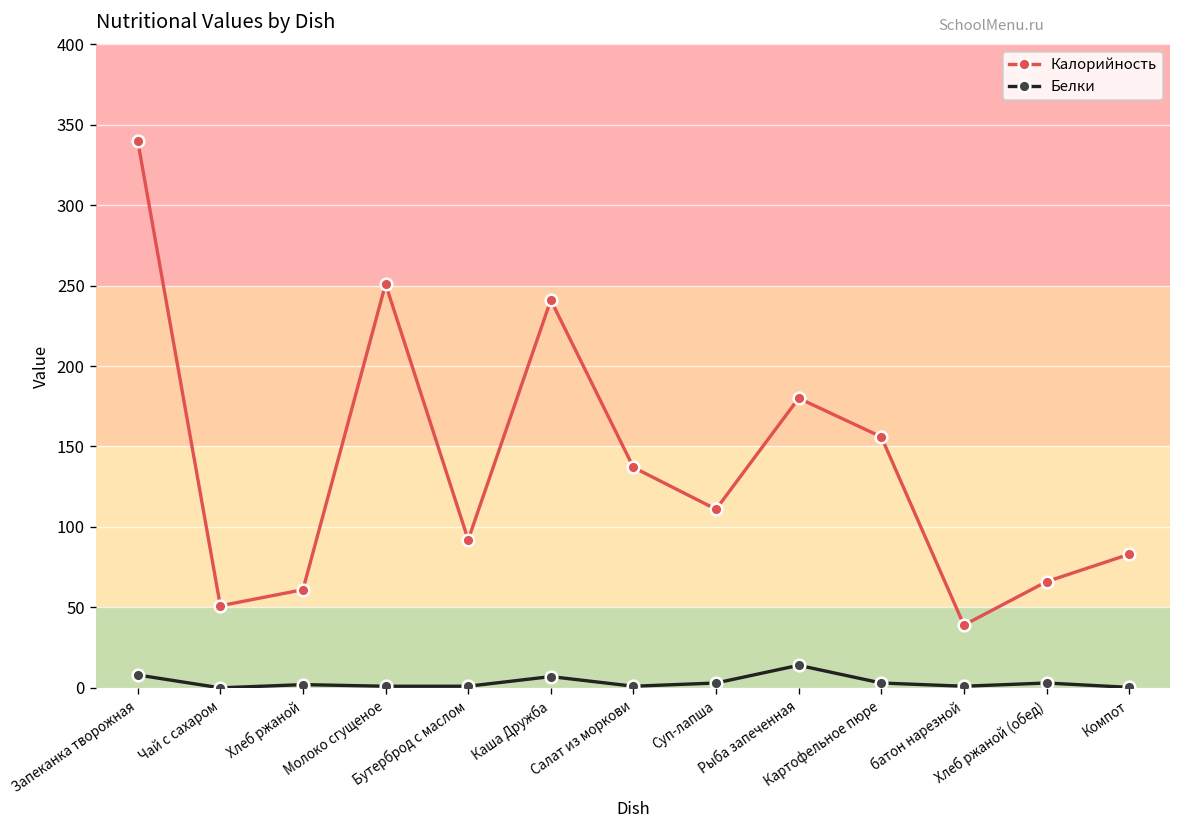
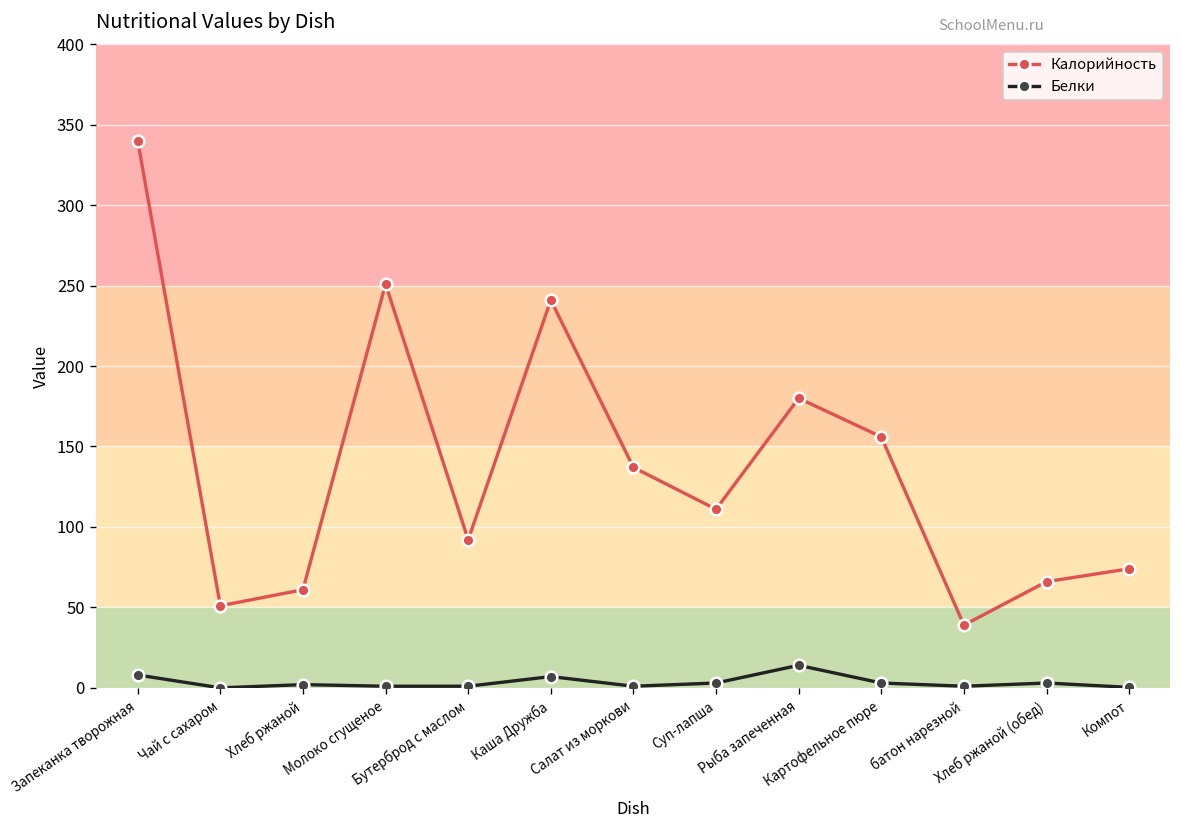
  {
    "Калорийность": {
      "Запеканка творожная": 340,
      "Чай с сахаром": 51,
      "Хлеб ржаной": 61,
      "Молоко сгущеное": 251,
      "Бутерброд с маслом": 92,
      "Каша Дружба": 241,
      "Салат из моркови": 137,
      "Суп-лапша": 111,
      "Рыба запеченная": 180,
      "Картофельное пюре": 156,
      "батон нарезной": 39,
      "Хлеб ржаной (обед)": 66,
-     "Компот": 83
+     "Компот": 74
    },
    "Белки": {
      "Запеканка творожная": 8,
      "Чай с сахаром": 0,
      "Хлеб ржаной": 2,
      "Молоко сгущеное": 1,
      "Бутерброд с маслом": 1,
      "Каша Дружба": 7,
      "Салат из моркови": 1,
      "Суп-лапша": 3,
      "Рыба запеченная": 14,
      "Картофельное пюре": 3,
      "батон нарезной": 1,
      "Хлеб ржаной (обед)": 3,
      "Компот": 0
    }
  }
